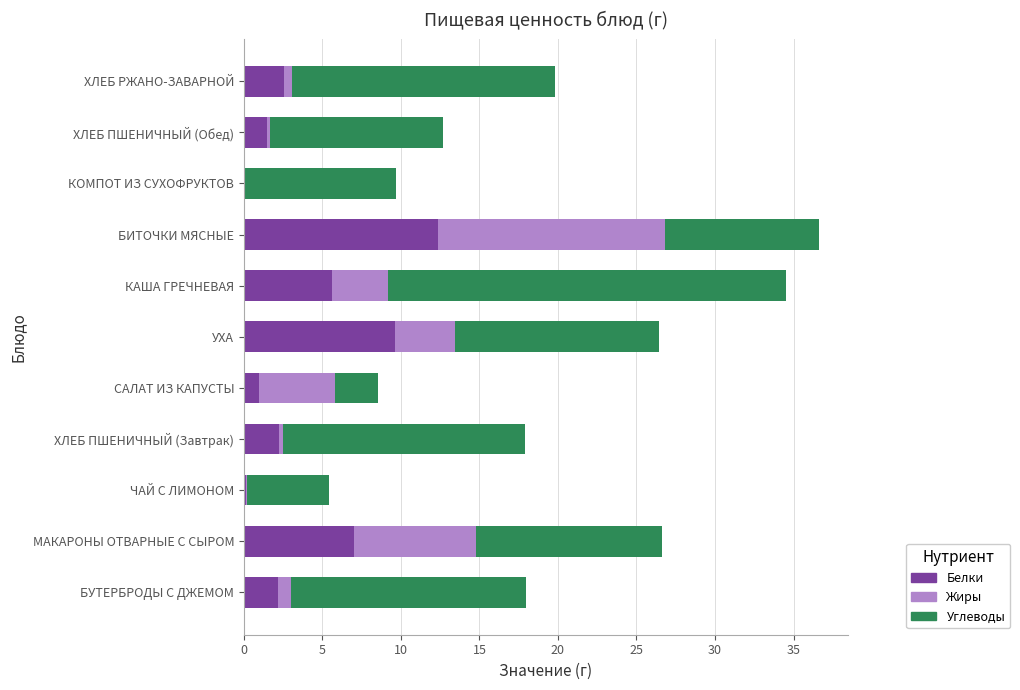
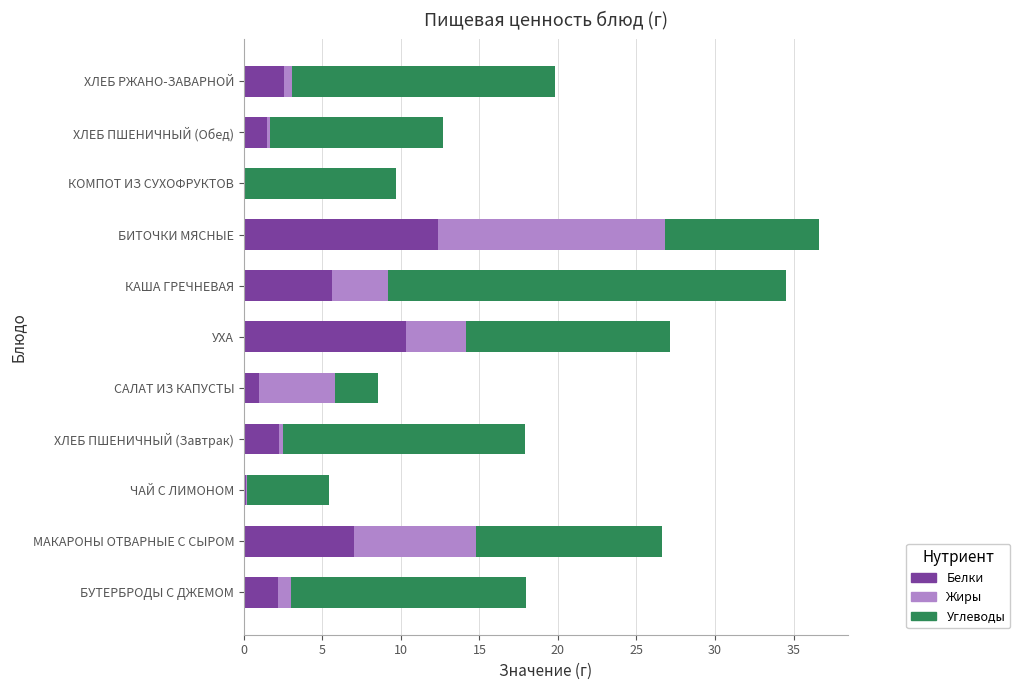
  {
    "Белки": {
      "ХЛЕБ РЖАНО-ЗАВАРНОЙ": 2.6,
      "ХЛЕБ ПШЕНИЧНЫЙ (Обед)": 1.5,
      "КОМПОТ ИЗ СУХОФРУКТОВ": 0.0,
      "БИТОЧКИ МЯСНЫЕ": 12.4,
      "КАША ГРЕЧНЕВАЯ": 5.6,
-     "УХА": 9.7,
+     "УХА": 10.3,
      "САЛАТ ИЗ КАПУСТЫ": 0.9,
      "ХЛЕБ ПШЕНИЧНЫЙ (Завтрак)": 2.2,
      "ЧАЙ С ЛИМОНОМ": 0.2,
      "МАКАРОНЫ ОТВАРНЫЕ С СЫРОМ": 7.0,
      "БУТЕРБРОДЫ С ДЖЕМОМ": 2.2
    },
    "Жиры": {
      "ХЛЕБ РЖАНО-ЗАВАРНОЙ": 0.5,
      "ХЛЕБ ПШЕНИЧНЫЙ (Обед)": 0.2,
      "КОМПОТ ИЗ СУХОФРУКТОВ": 0.0,
      "БИТОЧКИ МЯСНЫЕ": 14.5,
      "КАША ГРЕЧНЕВАЯ": 3.6,
      "УХА": 3.8,
      "САЛАТ ИЗ КАПУСТЫ": 4.9,
      "ХЛЕБ ПШЕНИЧНЫЙ (Завтрак)": 0.3,
      "МАКАРОНЫ ОТВАРНЫЕ С СЫРОМ": 7.8,
      "БУТЕРБРОДЫ С ДЖЕМОМ": 0.8
    },
    "Углеводы": {
      "ХЛЕБ РЖАНО-ЗАВАРНОЙ": 16.7,
      "ХЛЕБ ПШЕНИЧНЫЙ (Обед)": 11.0,
      "КОМПОТ ИЗ СУХОФРУКТОВ": 9.7,
      "БИТОЧКИ МЯСНЫЕ": 9.8,
      "КАША ГРЕЧНЕВАЯ": 25.4,
      "УХА": 13.0,
      "САЛАТ ИЗ КАПУСТЫ": 2.7,
      "ХЛЕБ ПШЕНИЧНЫЙ (Завтрак)": 15.4,
      "ЧАЙ С ЛИМОНОМ": 5.2,
      "МАКАРОНЫ ОТВАРНЫЕ С СЫРОМ": 11.8,
      "БУТЕРБРОДЫ С ДЖЕМОМ": 15.0
    }
  }
